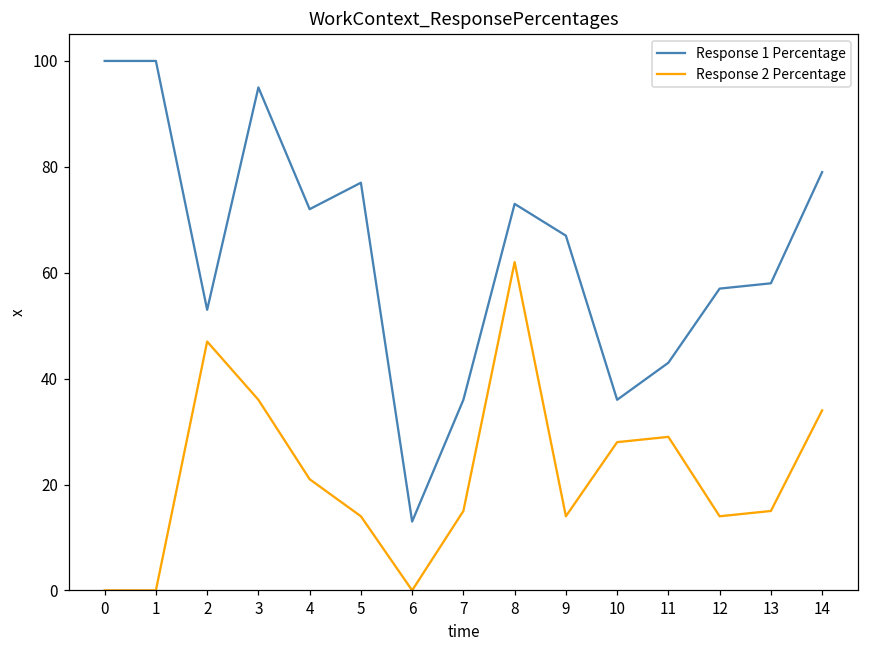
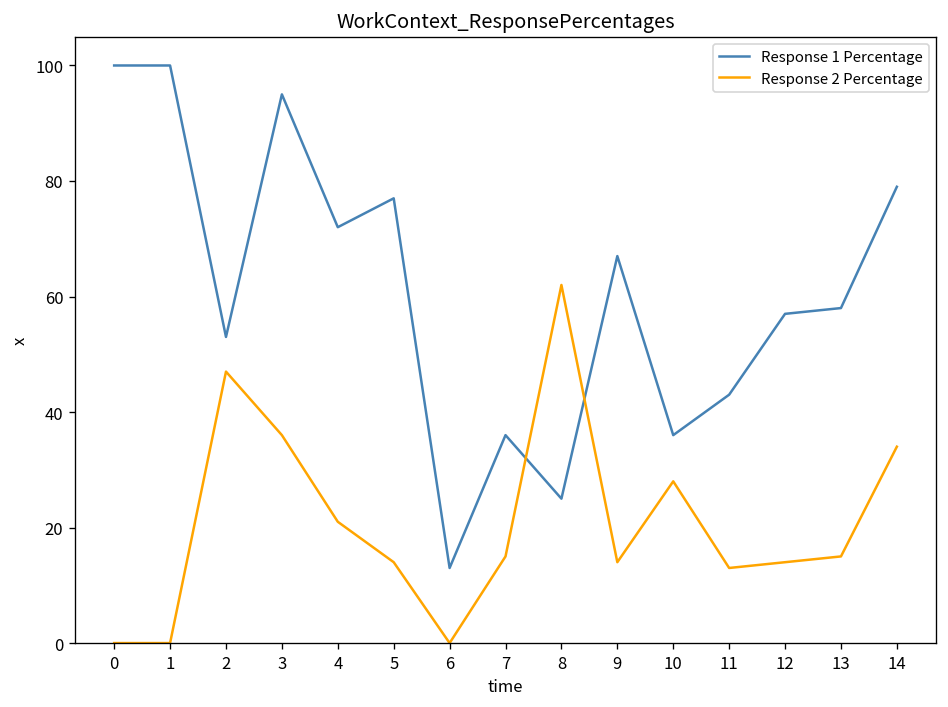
  {
    "Response 1 Percentage": {
      "0": 100,
      "1": 100,
      "2": 53,
      "3": 95,
      "4": 72,
      "5": 77,
      "6": 13,
      "7": 36,
-     "8": 73,
+     "8": 25,
      "9": 67,
      "10": 36,
      "11": 43,
      "12": 57,
      "13": 58,
      "14": 79
    },
    "Response 2 Percentage": {
      "0": 0,
      "1": 0,
      "2": 47,
      "3": 36,
      "4": 21,
      "5": 14,
      "6": 0,
      "7": 15,
      "8": 62,
      "9": 14,
      "10": 28,
-     "11": 29,
+     "11": 13,
      "12": 14,
      "13": 15,
      "14": 34
    }
  }
